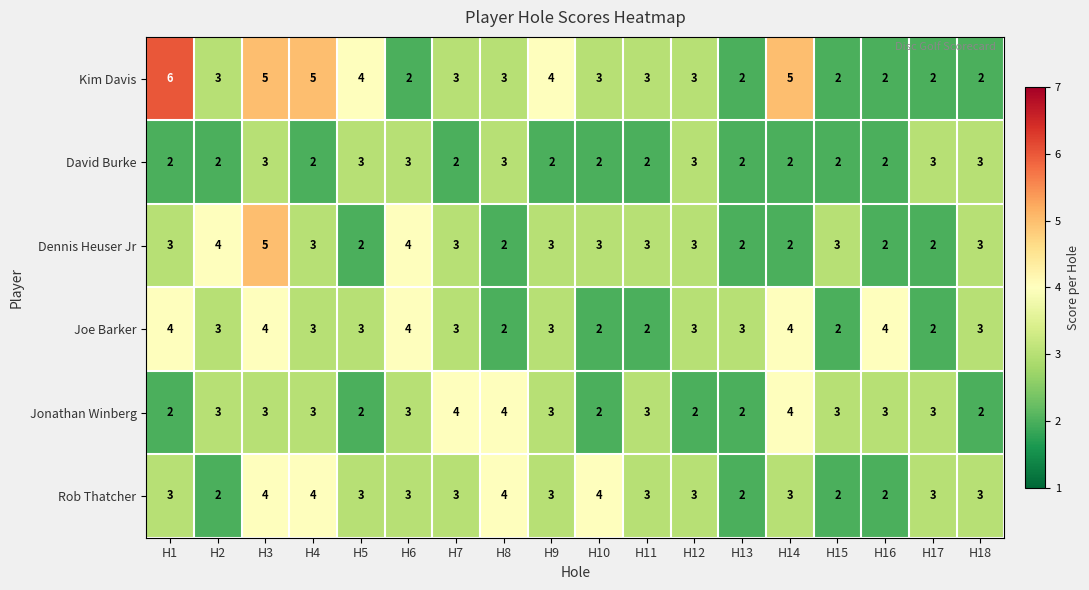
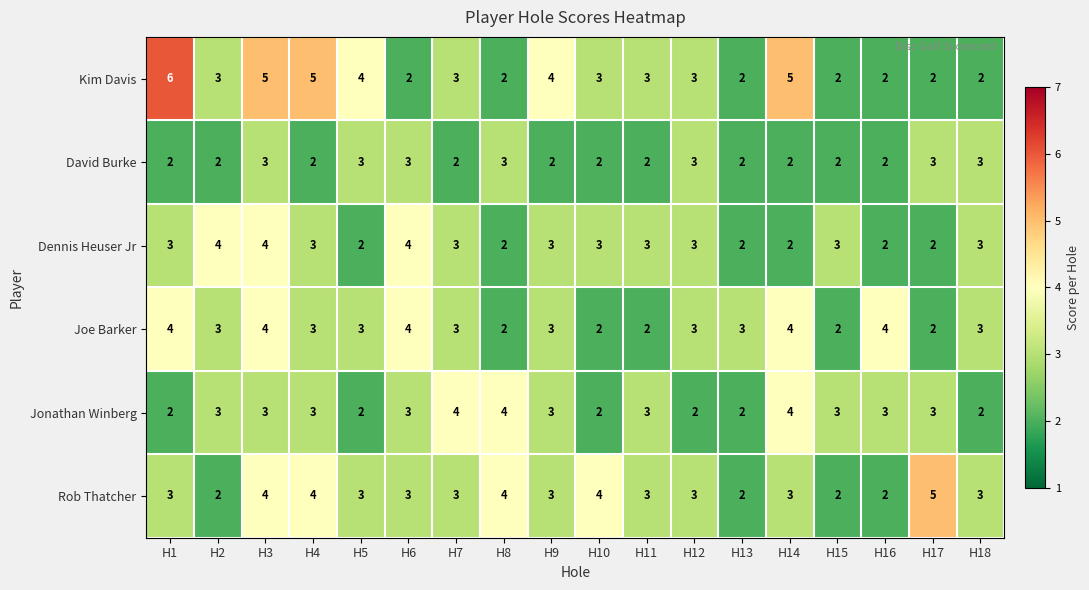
  {
    "Kim Davis": {
      "H1": 6,
      "H2": 3,
      "H3": 5,
      "H4": 5,
      "H5": 4,
      "H6": 2,
      "H7": 3,
-     "H8": 3,
+     "H8": 2,
      "H9": 4,
      "H10": 3,
      "H11": 3,
      "H12": 3,
      "H13": 2,
      "H14": 5,
      "H15": 2,
      "H16": 2,
      "H18": 2
    },
    "David Burke": {
      "H1": 2,
      "H2": 2,
      "H3": 3,
      "H4": 2,
      "H5": 3,
      "H6": 3,
      "H7": 2,
      "H8": 3,
      "H9": 2,
      "H10": 2,
      "H11": 2,
      "H12": 3,
      "H13": 2,
      "H14": 2,
      "H15": 2,
      "H16": 2,
      "H17": 3,
      "H18": 3
    },
    "Dennis Heuser Jr": {
      "H1": 3,
      "H2": 4,
-     "H3": 5,
+     "H3": 4,
      "H4": 3,
      "H5": 2,
      "H6": 4,
      "H7": 3,
      "H8": 2,
      "H9": 3,
      "H10": 3,
      "H11": 3,
      "H12": 3,
      "H13": 2,
      "H14": 2,
      "H15": 3,
      "H16": 2,
      "H17": 2,
      "H18": 3
    },
    "Joe Barker": {
      "H1": 4,
      "H2": 3,
      "H3": 4,
      "H4": 3,
      "H5": 3,
      "H6": 4,
      "H7": 3,
      "H8": 2,
      "H9": 3,
      "H10": 2,
      "H11": 2,
      "H12": 3,
      "H13": 3,
      "H14": 4,
      "H15": 2,
      "H16": 4,
      "H17": 2,
      "H18": 3
    },
    "Jonathan Winberg": {
      "H1": 2,
      "H2": 3,
      "H3": 3,
      "H4": 3,
      "H5": 2,
      "H6": 3,
      "H7": 4,
      "H8": 4,
      "H9": 3,
      "H10": 2,
      "H11": 3,
      "H12": 2,
      "H13": 2,
      "H14": 4,
      "H15": 3,
      "H16": 3,
      "H17": 3,
      "H18": 2
    },
    "Rob Thatcher": {
      "H1": 3,
      "H2": 2,
      "H3": 4,
      "H4": 4,
      "H5": 3,
      "H6": 3,
      "H7": 3,
      "H8": 4,
      "H9": 3,
      "H10": 4,
      "H11": 3,
      "H12": 3,
      "H13": 2,
      "H14": 3,
      "H15": 2,
      "H16": 2,
-     "H17": 3,
+     "H17": 5,
      "H18": 3
    }
  }
